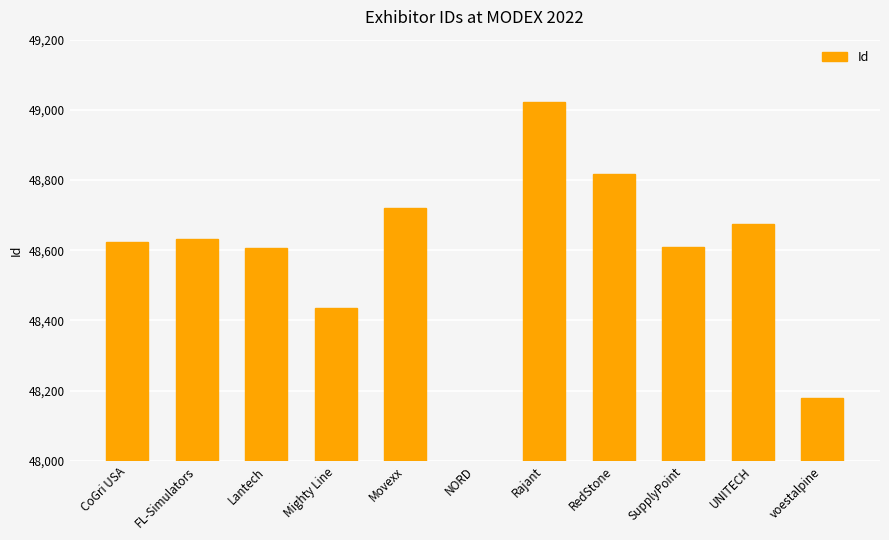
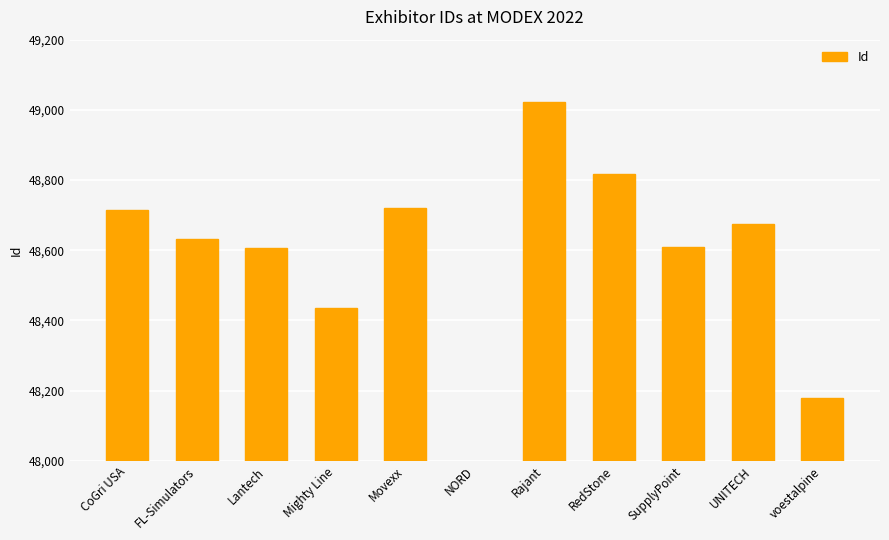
  {
-   "CoGri USA": "48,620",
+   "CoGri USA": "48,710",
    "FL-Simulators": "48,630",
    "Lantech": "48,610",
    "Mighty Line": "48,440",
    "Movexx": "48,720",
    "NORD": "48,000",
    "Rajant": "49,020",
    "RedStone": "48,820",
    "SupplyPoint": "48,610",
    "UNITECH": "48,680",
    "voestalpine": "48,180"
  }
